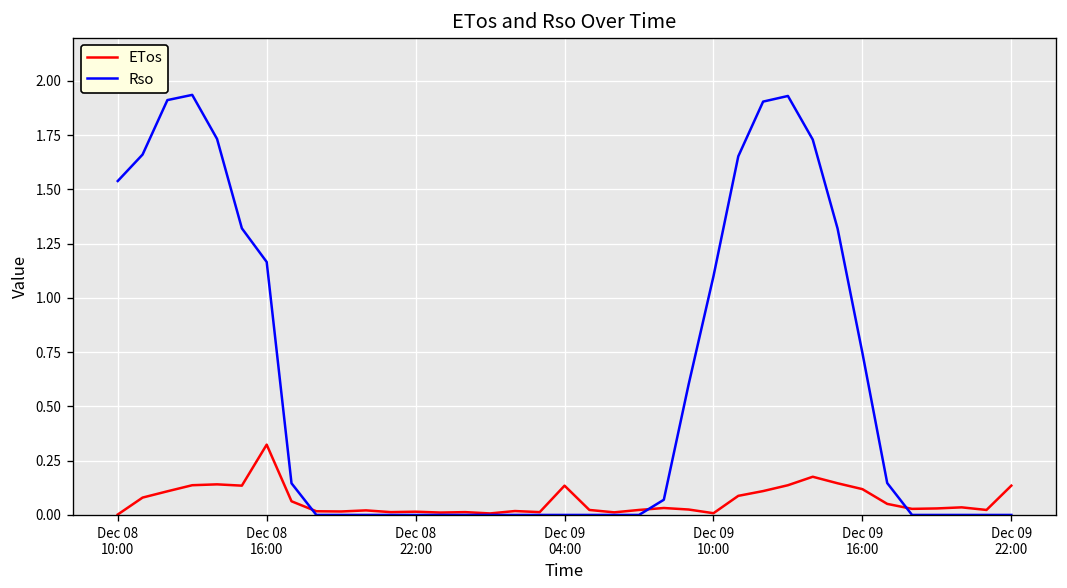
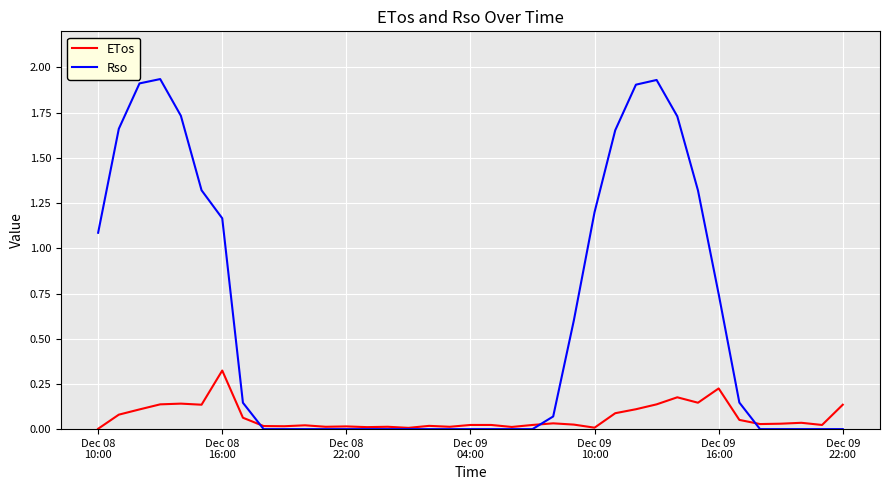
  {
    "ETos": {
      "Dec 08 10:00": 0.00,
      "Dec 08 16:00": 0.32,
      "Dec 08 22:00": 0.02,
-     "Dec 09 04:00": 0.14,
+     "Dec 09 04:00": 0.02,
      "Dec 09 10:00": 0.01,
-     "Dec 09 16:00": 0.12,
+     "Dec 09 16:00": 0.23,
      "Dec 09 22:00": 0.14
    },
    "Rso": {
-     "Dec 08 10:00": 1.54,
+     "Dec 08 10:00": 1.09,
      "Dec 08 16:00": 1.17,
      "Dec 08 22:00": 0.00,
      "Dec 09 04:00": 0.00,
-     "Dec 09 10:00": 1.1,
+     "Dec 09 10:00": 1.2,
      "Dec 09 16:00": 0.75,
      "Dec 09 22:00": 0.00
    }
  }
